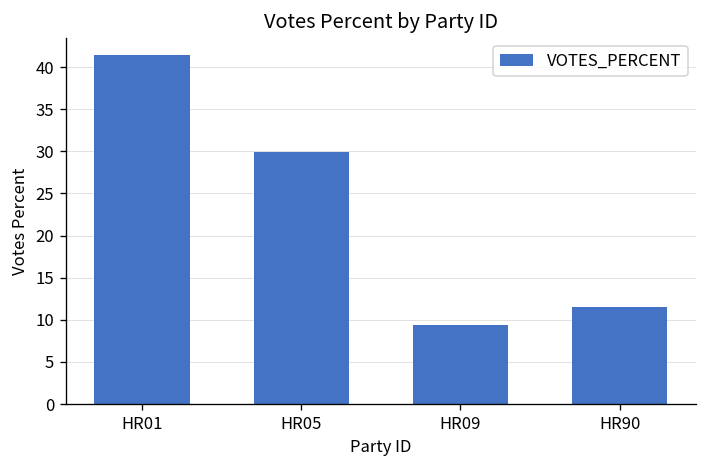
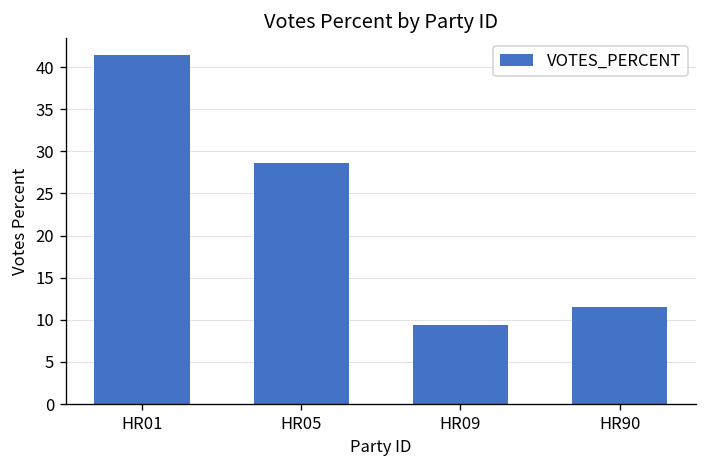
  {
    "HR01": 41,
-   "HR05": 30,
+   "HR05": 29,
    "HR09": 9,
    "HR90": 12
  }
